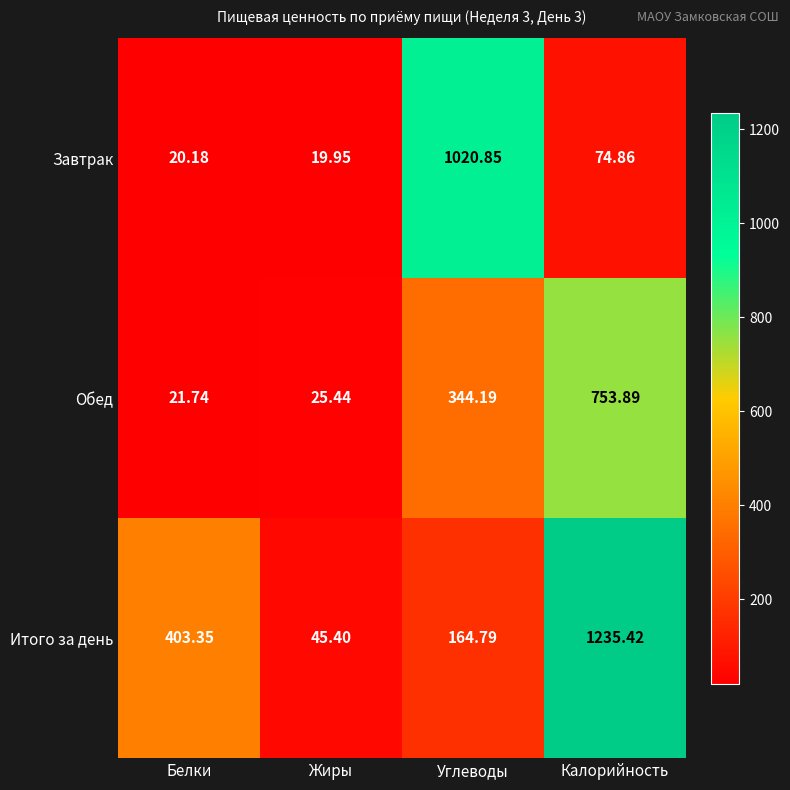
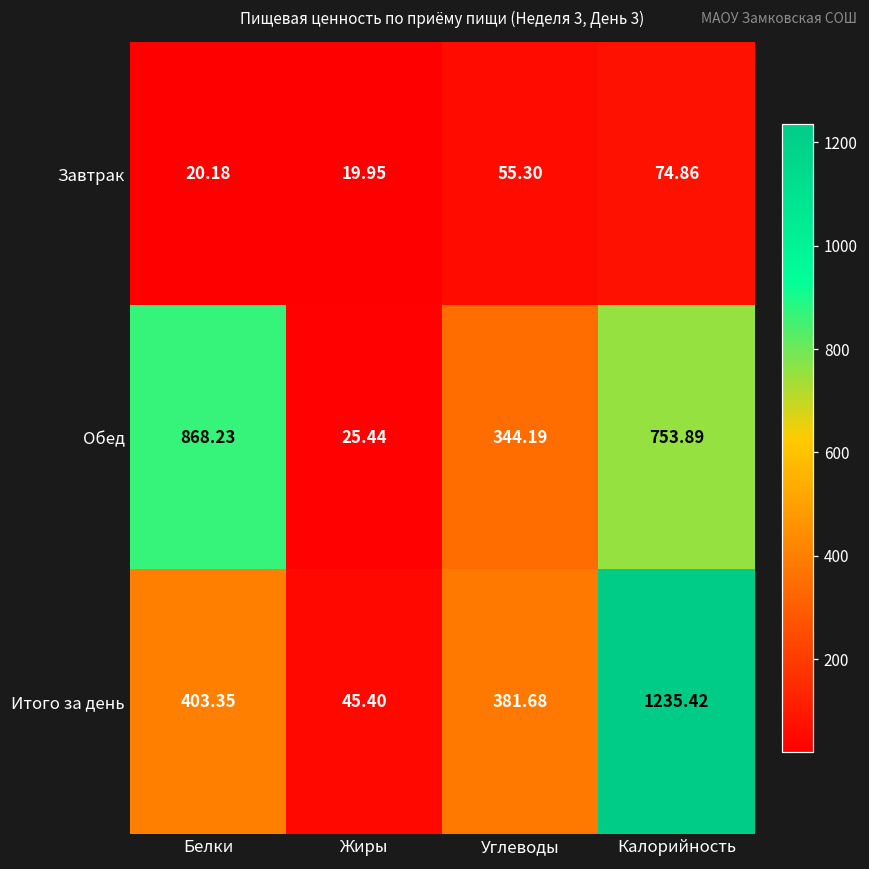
  {
    "Завтрак": {
      "Белки": 20.18,
      "Жиры": 19.95,
-     "Углеводы": 1020.85,
+     "Углеводы": 55.30,
      "Калорийность": 74.86
    },
    "Обед": {
-     "Белки": 21.74,
+     "Белки": 868.23,
      "Жиры": 25.44,
      "Углеводы": 344.19,
      "Калорийность": 753.89
    },
    "Итого за день": {
      "Белки": 403.35,
      "Жиры": 45.40,
-     "Углеводы": 164.79,
+     "Углеводы": 381.68,
      "Калорийность": 1235.42
    }
  }
